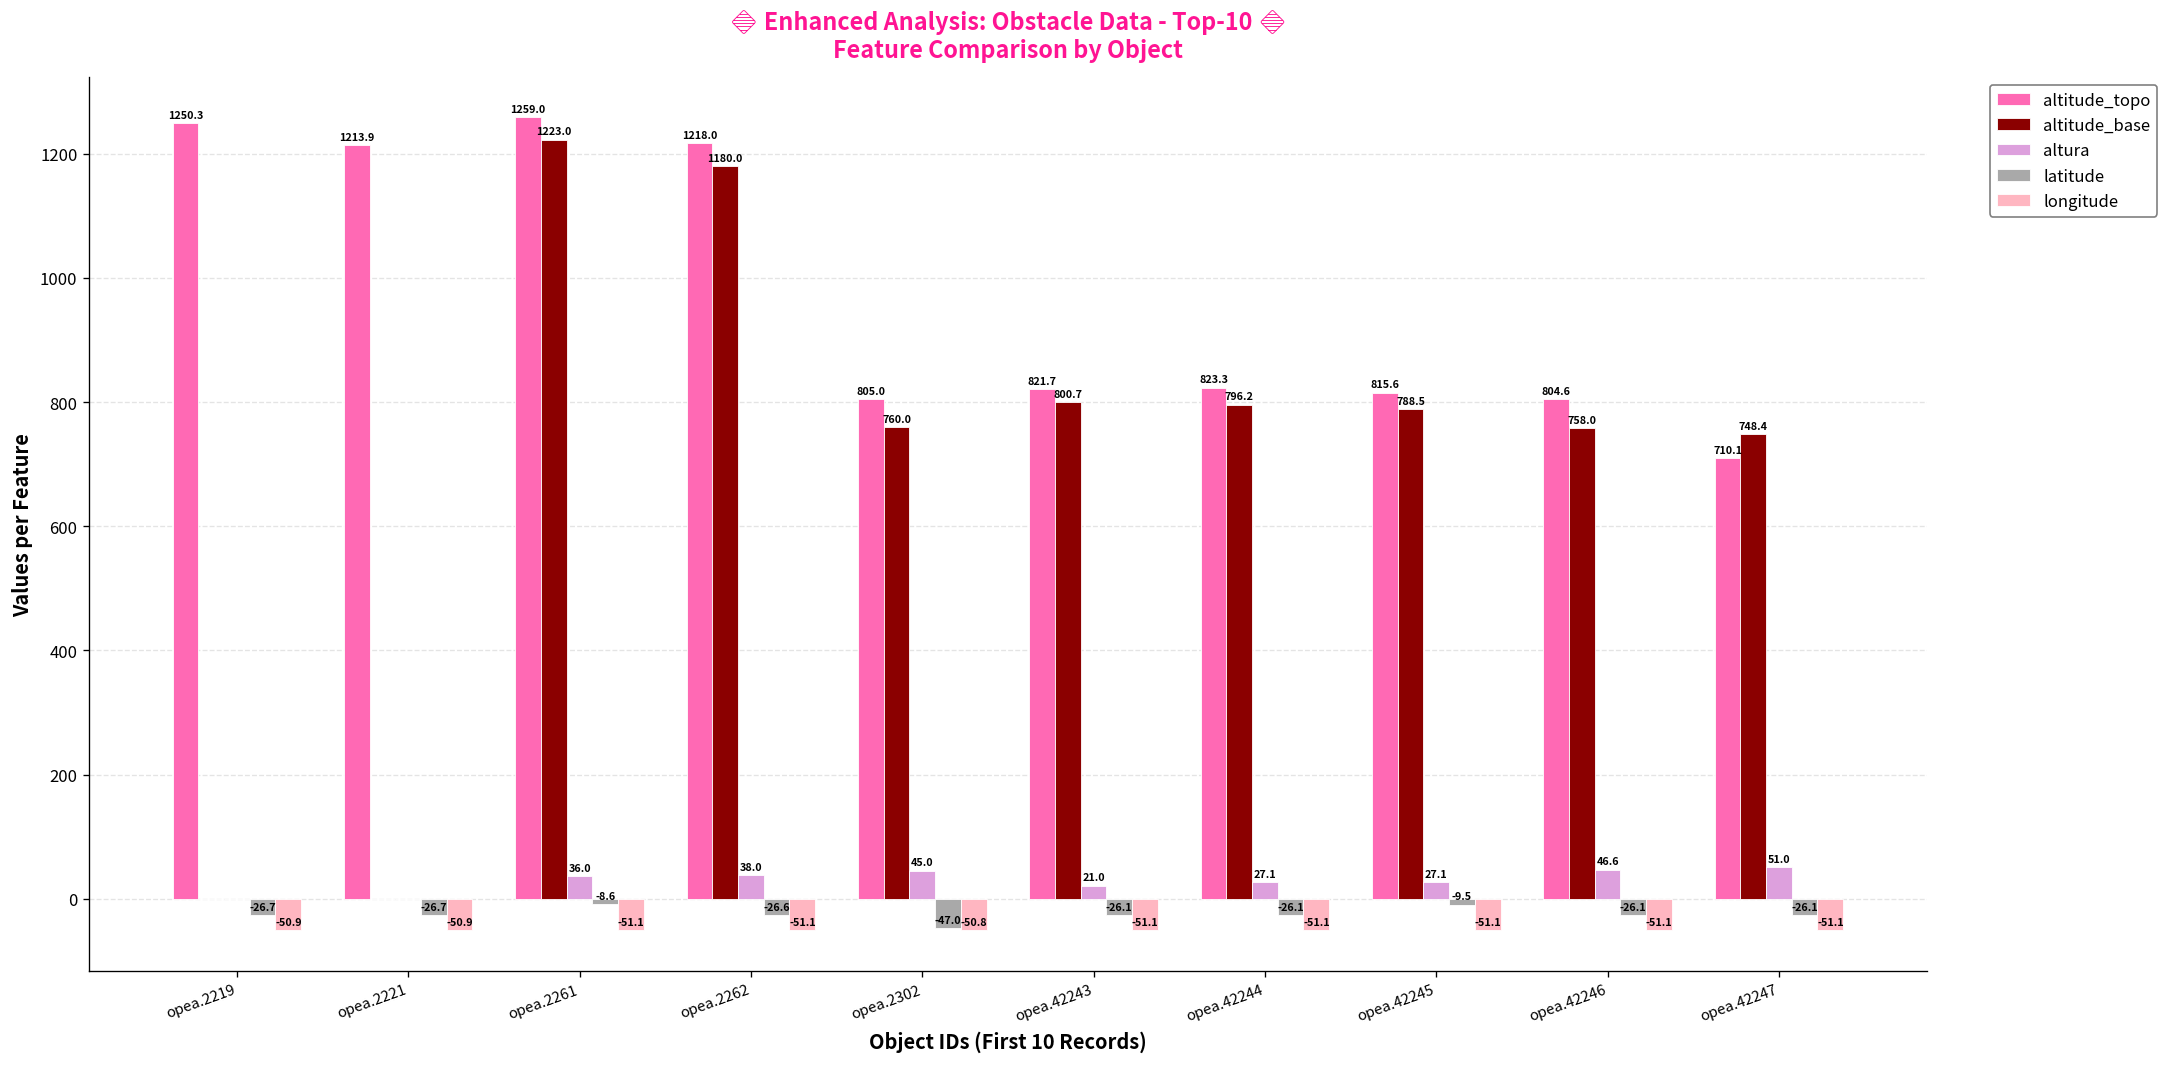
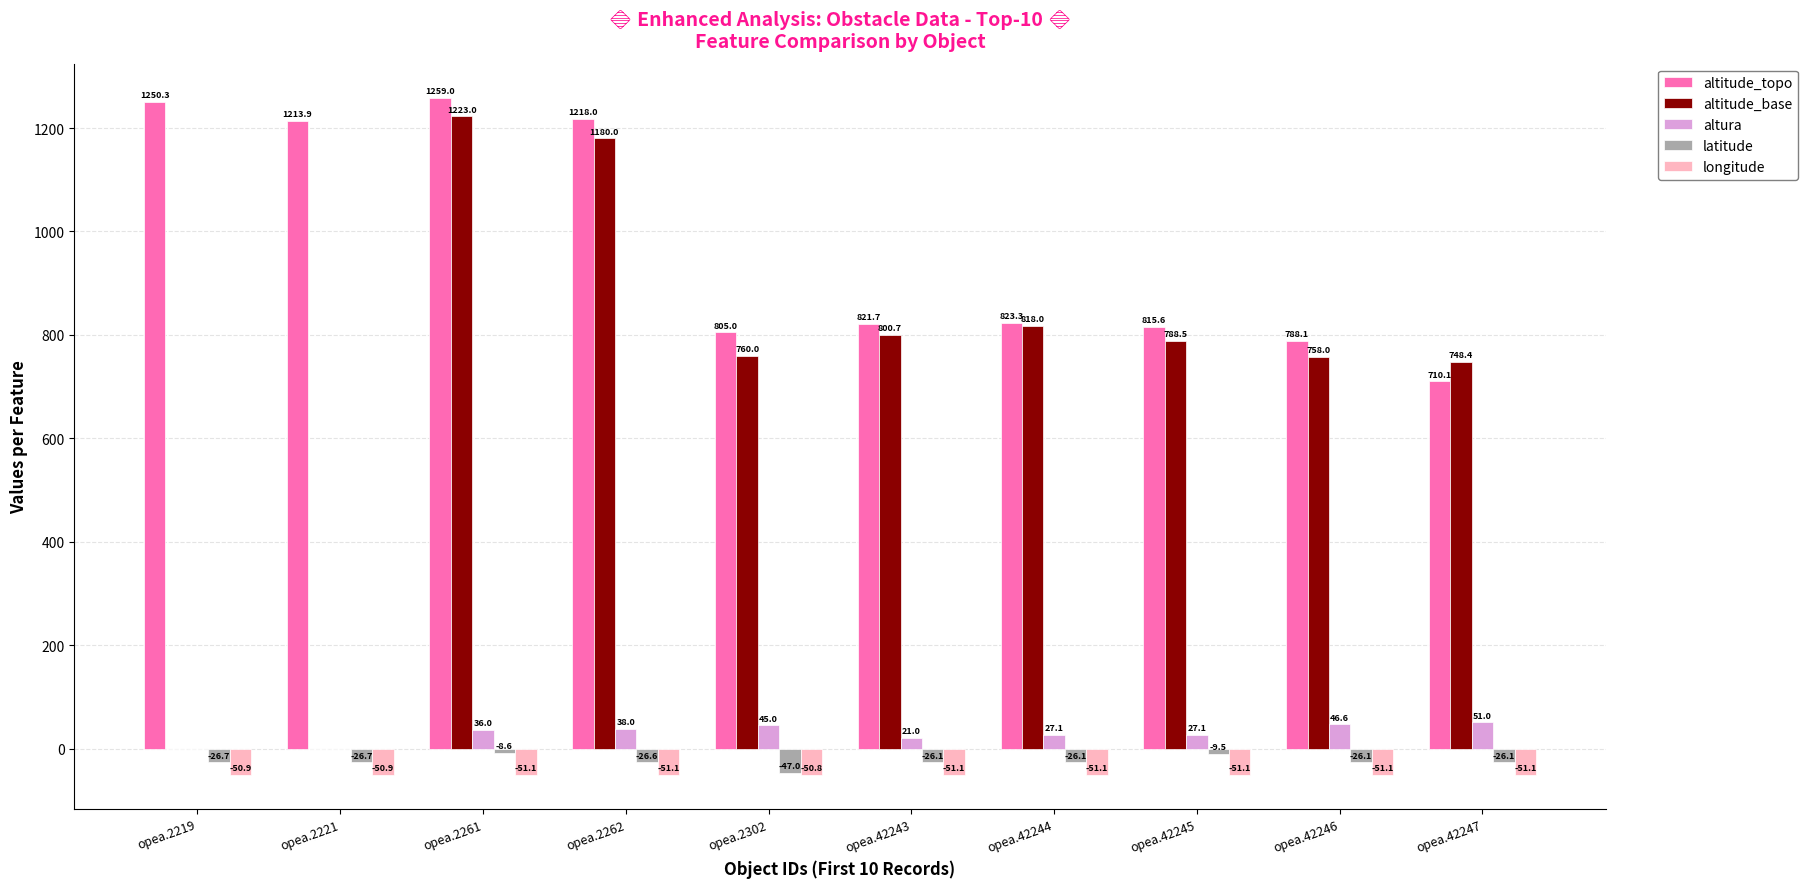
  {
    "altitude_topo": {
      "opea.2219": 1250.3,
      "opea.2221": 1213.9,
      "opea.2261": 1259.0,
      "opea.2262": 1218.0,
      "opea.2302": 805.0,
      "opea.42243": 821.7,
      "opea.42244": 823.3,
      "opea.42245": 815.6,
-     "opea.42246": 804.6,
+     "opea.42246": 788.1,
      "opea.42247": 710.1
    },
    "altitude_base": {
      "opea.2261": 1223.0,
      "opea.2262": 1180.0,
      "opea.2302": 760.0,
      "opea.42243": 800.7,
-     "opea.42244": 796.2,
+     "opea.42244": 818.0,
      "opea.42245": 788.5,
      "opea.42246": 758.0,
      "opea.42247": 748.4
    },
    "latitude": {
      "opea.2219": -26.7,
      "opea.2221": -26.7,
      "opea.2261": -8.6,
      "opea.2262": -26.6,
      "opea.2302": -47.0,
      "opea.42243": -26.1,
      "opea.42244": -26.1,
      "opea.42245": -9.5,
      "opea.42246": -26.1,
      "opea.42247": -26.1
    }
  }
